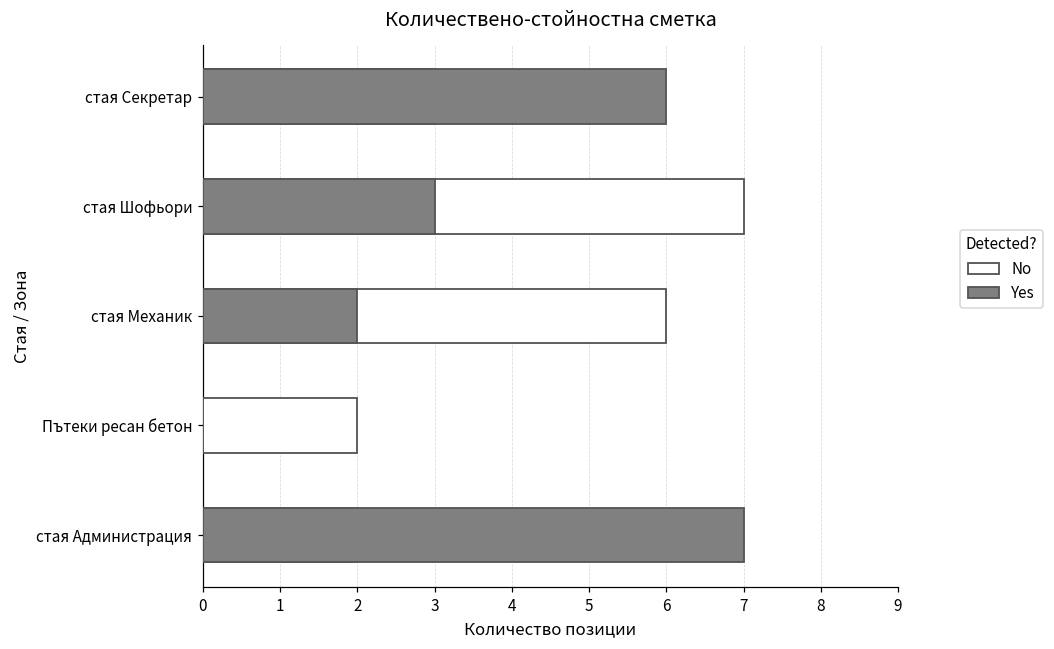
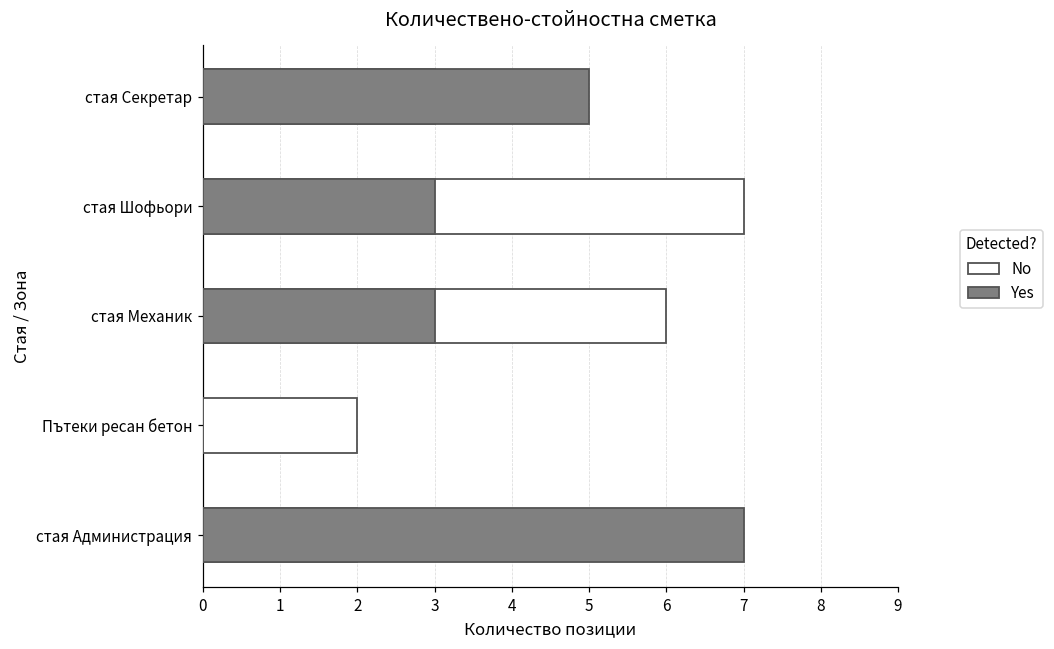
  {
    "No": {
      "стая Шофьори": 7,
      "стая Механик": 6,
      "Пътеки ресан бетон": 2
    },
    "Yes": {
-     "стая Секретар": 6,
-     "стая Механик": 2,
+     "стая Секретар": 5,
+     "стая Механик": 3,
      "Пътеки ресан бетон": 0,
      "стая Администрация": 7
    }
  }
